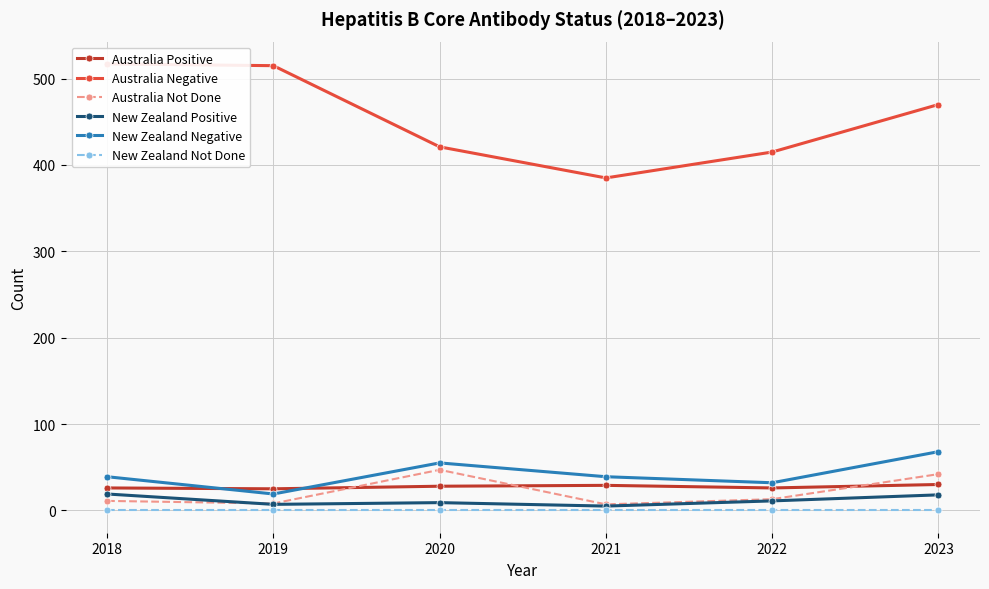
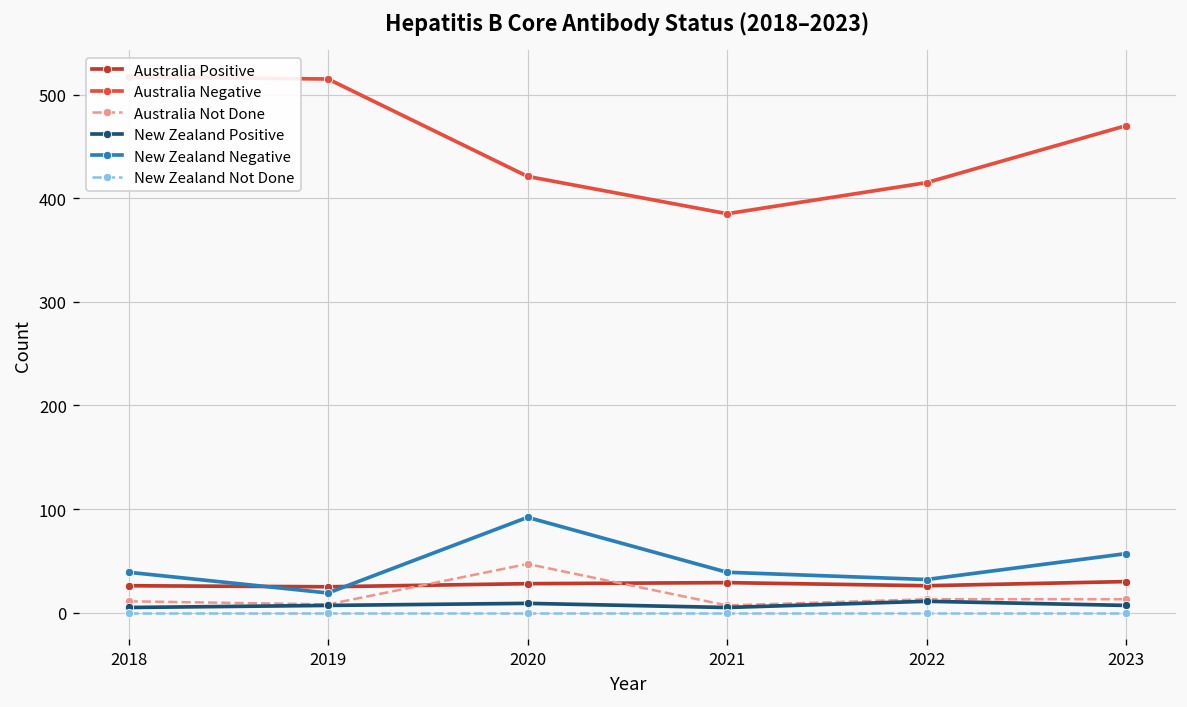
  {
    "Australia Not Done": {
      "2018": 10,
      "2020": 50,
-     "2023": 40
+     "2023": 10
    },
    "New Zealand Positive": {
-     "2018": 20,
+     "2018": 10,
      "2020": 10,
-     "2023": 20
+     "2023": 10
    },
    "New Zealand Negative": {
      "2018": 40,
      "2019": 20,
-     "2020": 60,
+     "2020": 90,
      "2021": 40,
      "2022": 30,
-     "2023": 70
+     "2023": 60
    },
    "New Zealand Not Done": {
      "2018": 0,
      "2019": 0,
      "2020": 0,
      "2021": 0,
      "2022": 0,
      "2023": 0
    }
  }
